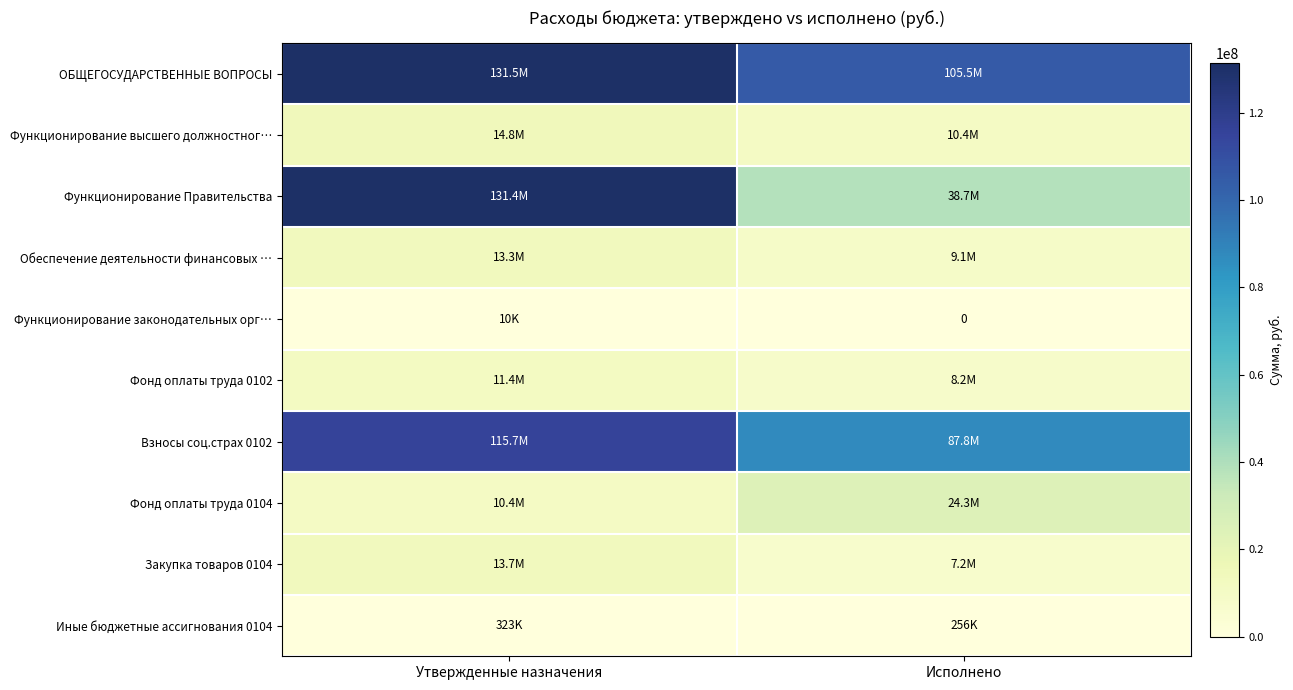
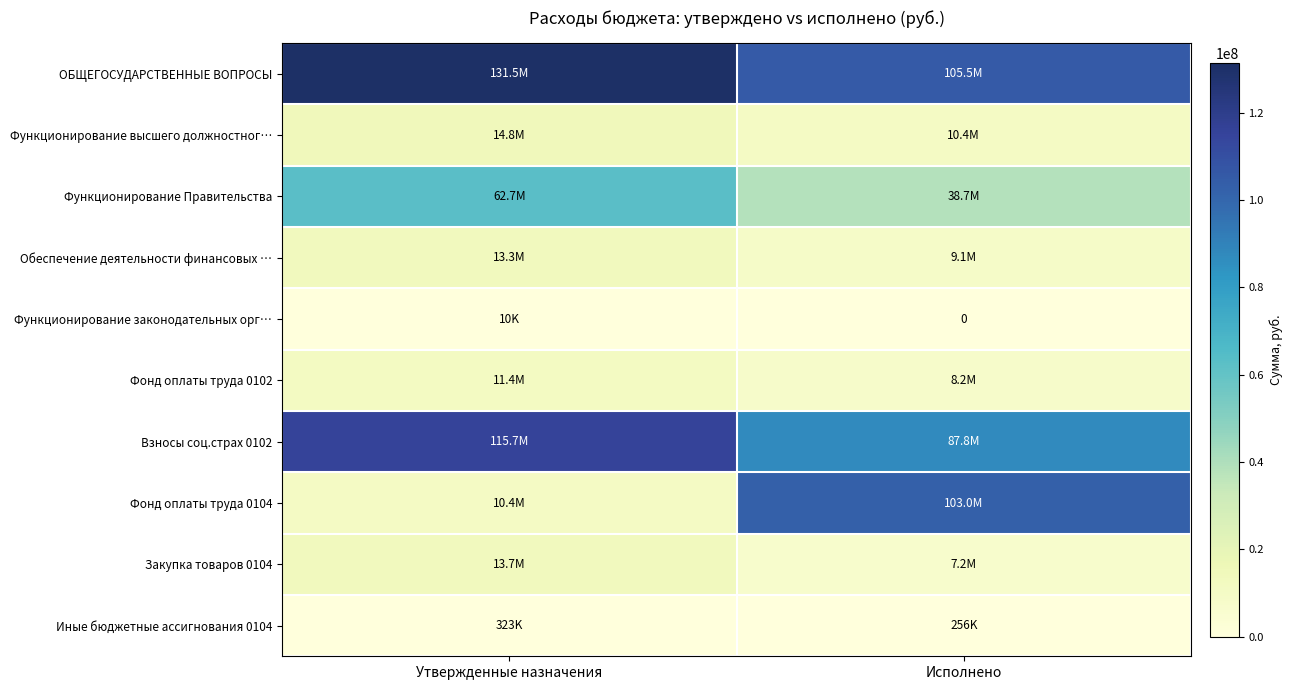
  {
    "ОБЩЕГОСУДАРСТВЕННЫЕ ВОПРОСЫ": {
      "Утвержденные назначения": "131.5M",
      "Исполнено": "105.5M"
    },
    "Функционирование высшего должностног…": {
      "Утвержденные назначения": "14.8M",
      "Исполнено": "10.4M"
    },
    "Функционирование Правительства": {
-     "Утвержденные назначения": "131.4M",
+     "Утвержденные назначения": "62.7M",
      "Исполнено": "38.7M"
    },
    "Обеспечение деятельности финансовых …": {
      "Утвержденные назначения": "13.3M",
      "Исполнено": "9.1M"
    },
    "Функционирование законодательных орг…": {
      "Утвержденные назначения": "10K",
      "Исполнено": "0"
    },
    "Фонд оплаты труда 0102": {
      "Утвержденные назначения": "11.4M",
      "Исполнено": "8.2M"
    },
    "Взносы соц.страх 0102": {
      "Утвержденные назначения": "115.7M",
      "Исполнено": "87.8M"
    },
    "Фонд оплаты труда 0104": {
      "Утвержденные назначения": "10.4M",
-     "Исполнено": "24.3M"
+     "Исполнено": "103.0M"
    },
    "Закупка товаров 0104": {
      "Утвержденные назначения": "13.7M",
      "Исполнено": "7.2M"
    },
    "Иные бюджетные ассигнования 0104": {
      "Утвержденные назначения": "323K",
      "Исполнено": "256K"
    }
  }
